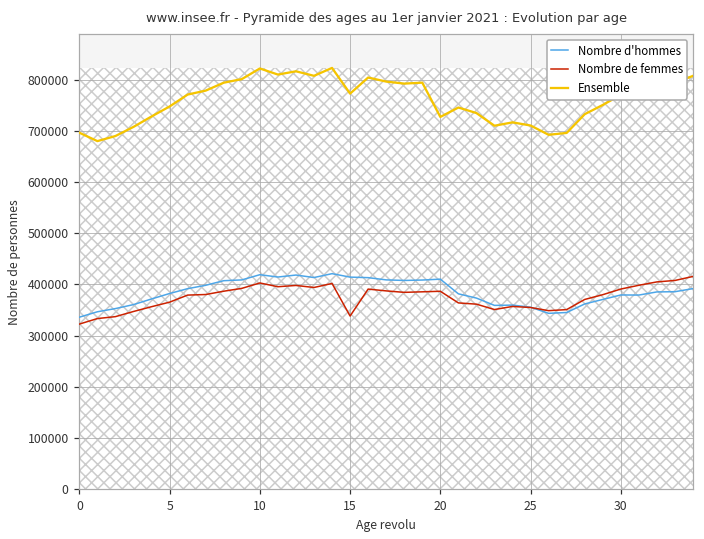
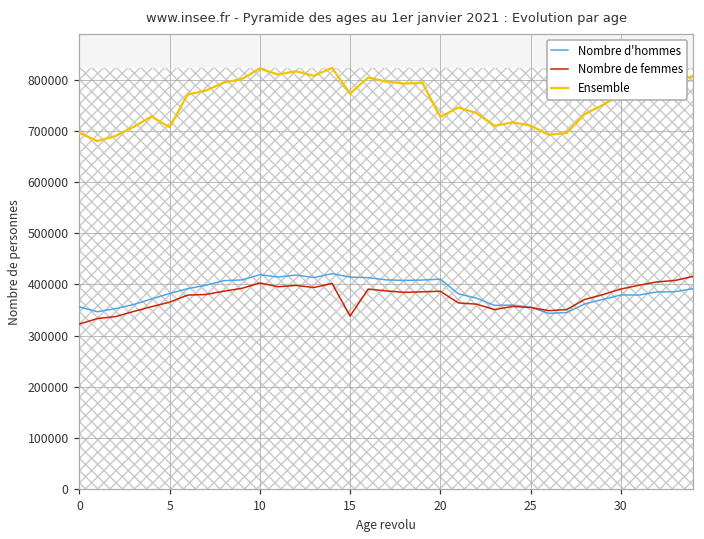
  {
    "Nombre d'hommes": {
-     "0": 340000,
+     "0": 360000,
      "5": 380000,
      "10": 420000,
      "15": 410000,
      "20": 410000,
      "30": 380000
    },
    "Nombre de femmes": {
      "0": 320000,
      "5": 370000,
      "10": 400000,
      "15": 340000,
      "20": 390000,
      "30": 390000
    },
    "Ensemble": {
      "0": 700000,
-     "5": 750000,
+     "5": 710000,
      "15": 770000,
      "20": 730000,
      "25": 710000,
      "30": 770000
    }
  }
